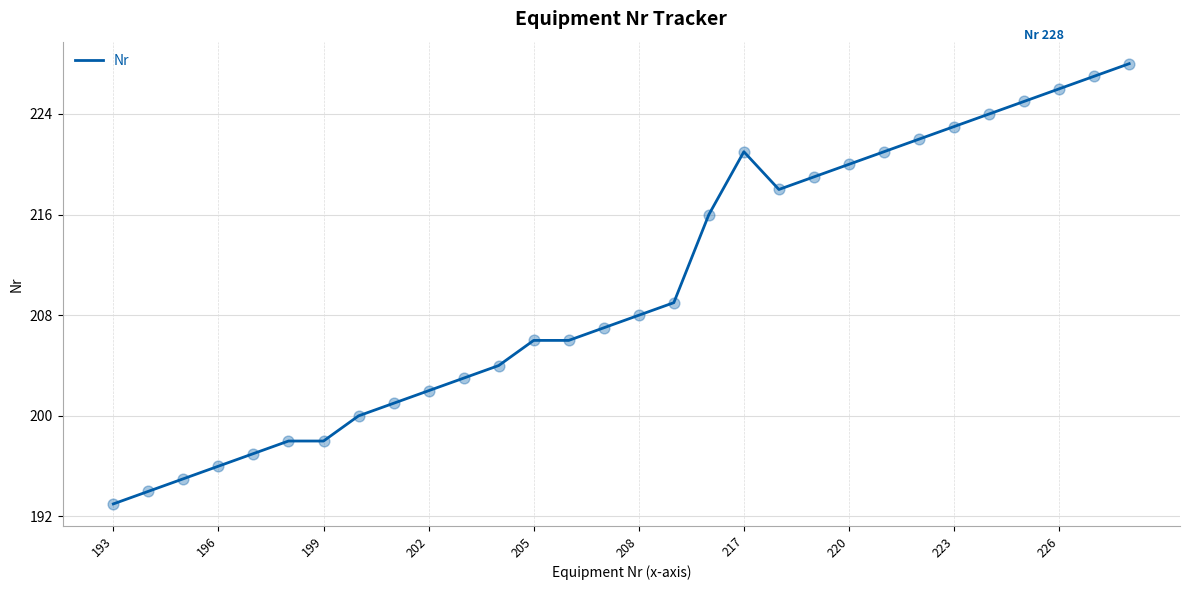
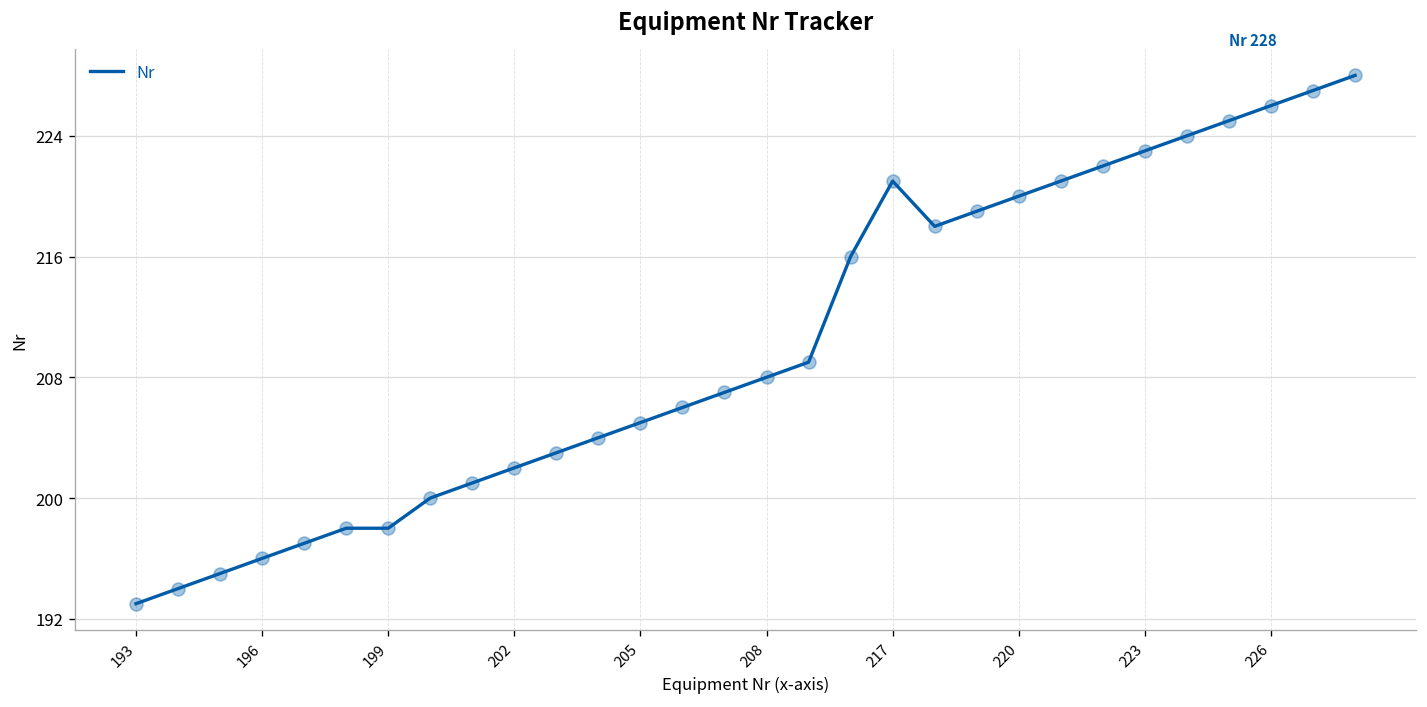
  {
    "193": 193,
    "196": 196,
    "199": 198,
    "202": 202,
-   "205": 206,
+   "205": 205,
    "208": 208,
    "217": 221,
    "220": 220,
    "223": 223,
    "226": 226
  }
